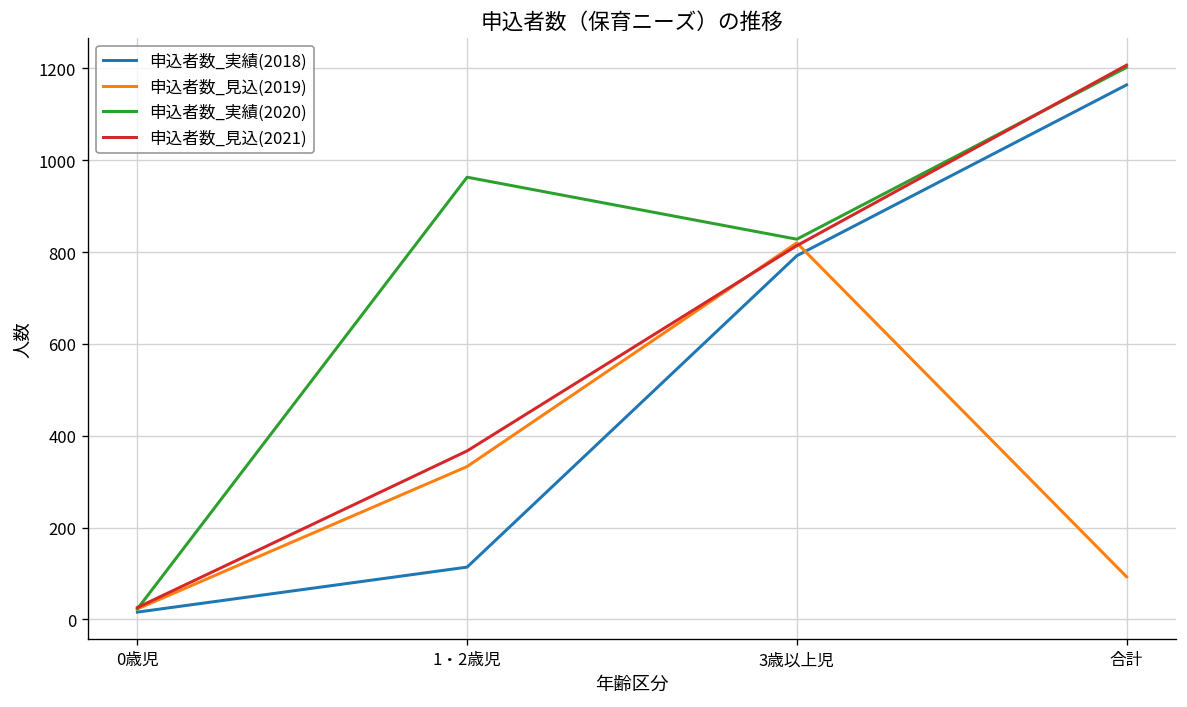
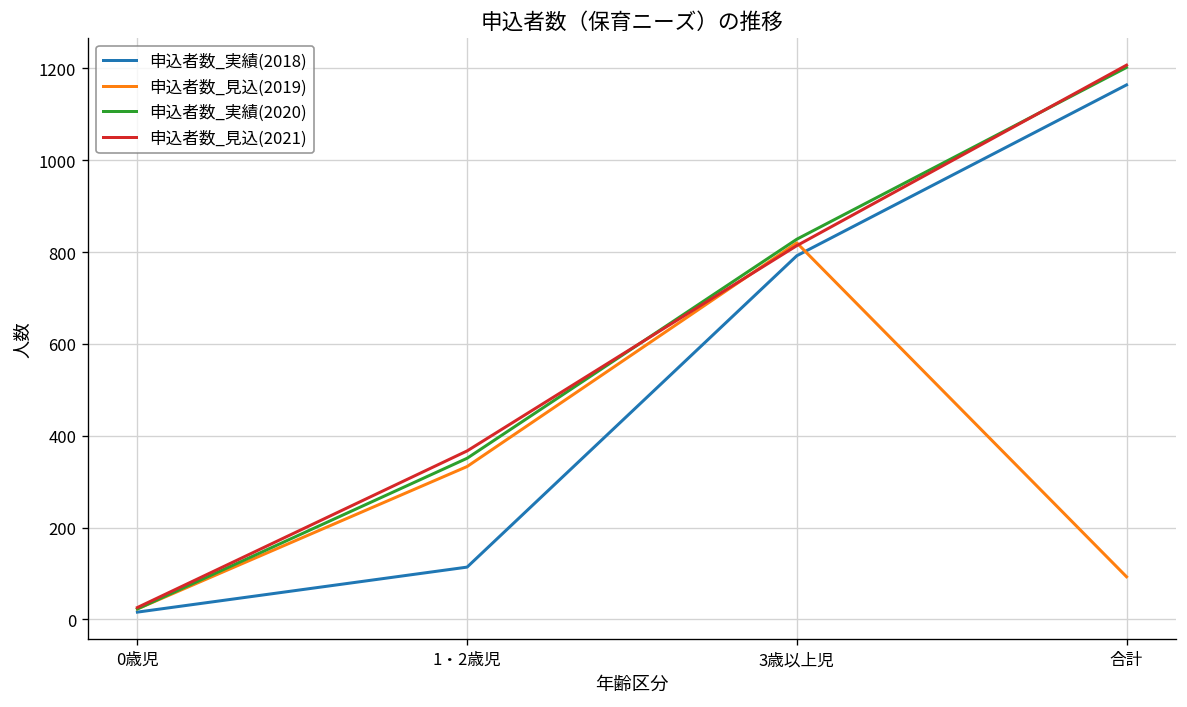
  {
    "申込者数_実績(2018)": {
      "0歳児": 20,
      "1・2歳児": 110,
      "3歳以上児": 790,
      "合計": 1160
    },
    "申込者数_見込(2019)": {
      "1・2歳児": 330,
      "合計": 90
    },
    "申込者数_実績(2020)": {
-     "1・2歳児": 960,
+     "1・2歳児": 350,
      "3歳以上児": 830
    },
    "申込者数_見込(2021)": {
      "1・2歳児": 370
    }
  }
